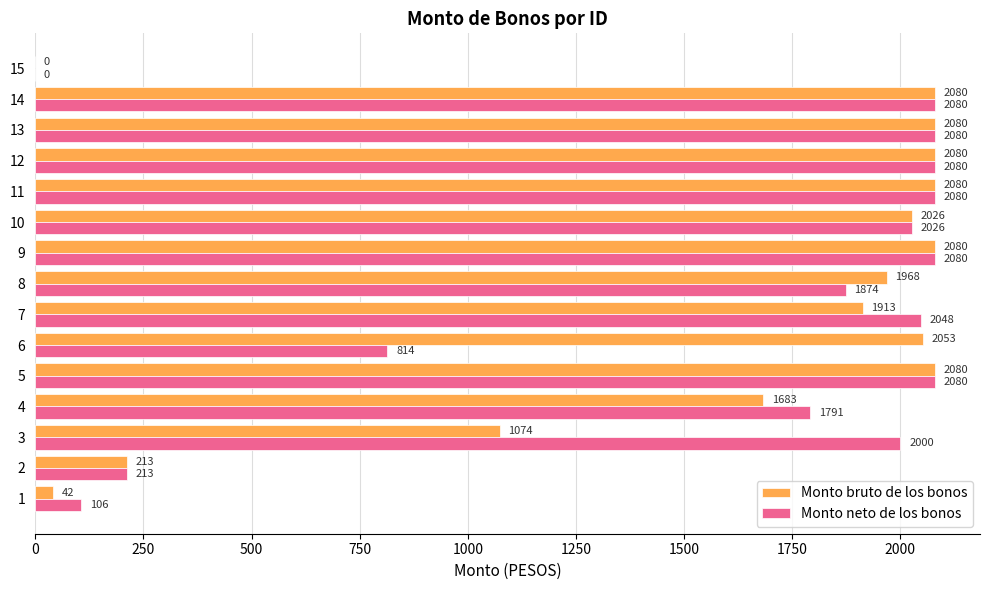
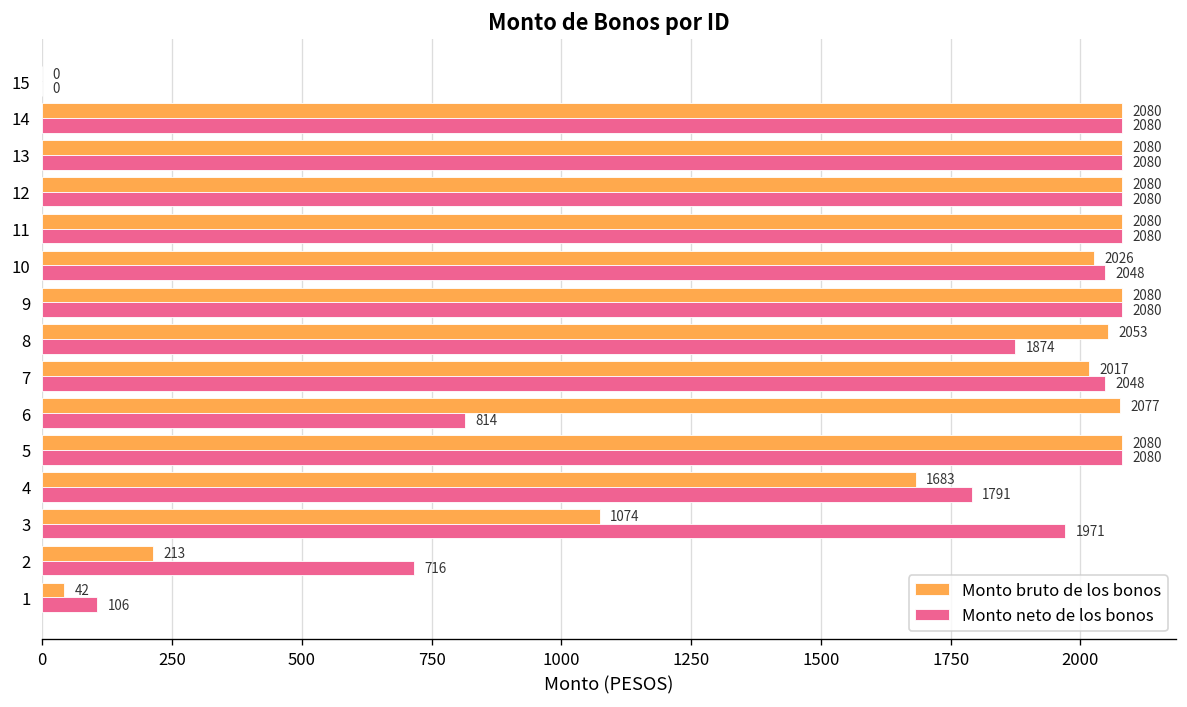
  {
    "Monto bruto de los bonos": {
      "15": 0,
      "14": 2080,
      "13": 2080,
      "12": 2080,
      "11": 2080,
      "10": 2026,
      "9": 2080,
-     "8": 1968,
-     "7": 1913,
-     "6": 2053,
+     "8": 2053,
+     "7": 2017,
+     "6": 2077,
      "5": 2080,
      "4": 1683,
      "3": 1074,
      "2": 213,
      "1": 42
    },
    "Monto neto de los bonos": {
      "15": 0,
      "14": 2080,
      "13": 2080,
      "12": 2080,
      "11": 2080,
-     "10": 2026,
+     "10": 2048,
      "9": 2080,
      "8": 1874,
      "7": 2048,
      "6": 814,
      "5": 2080,
      "4": 1791,
-     "3": 2000,
-     "2": 213,
+     "3": 1971,
+     "2": 716,
      "1": 106
    }
  }
